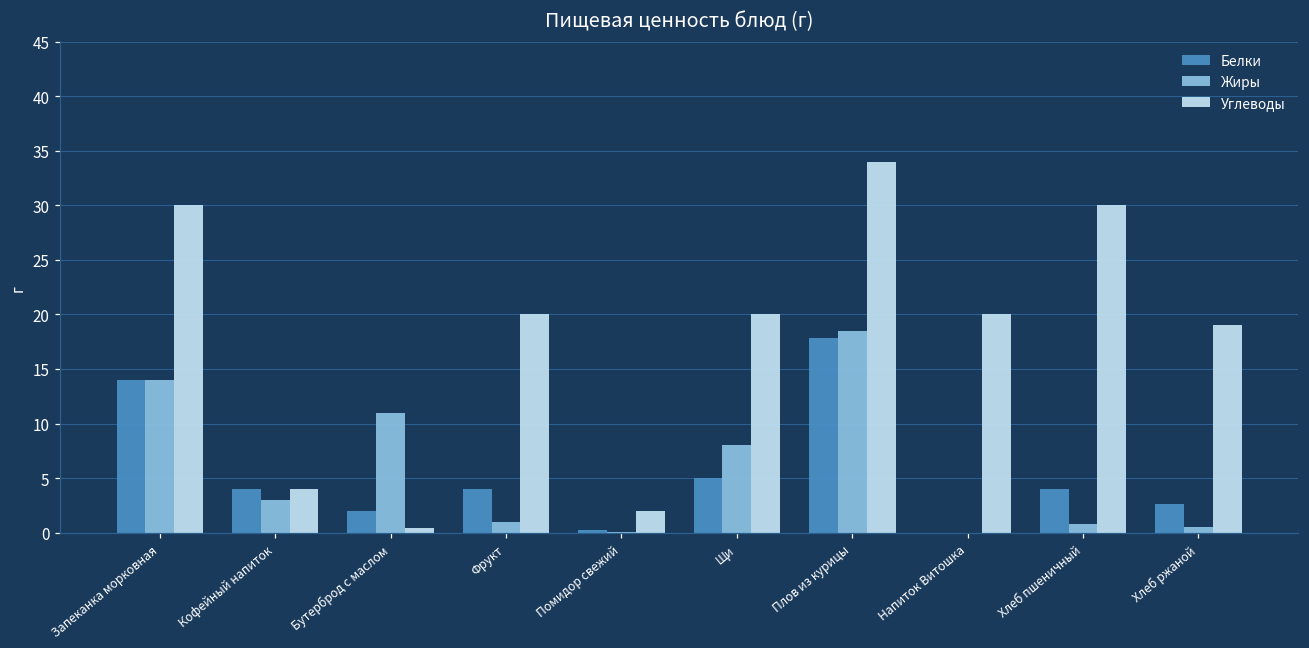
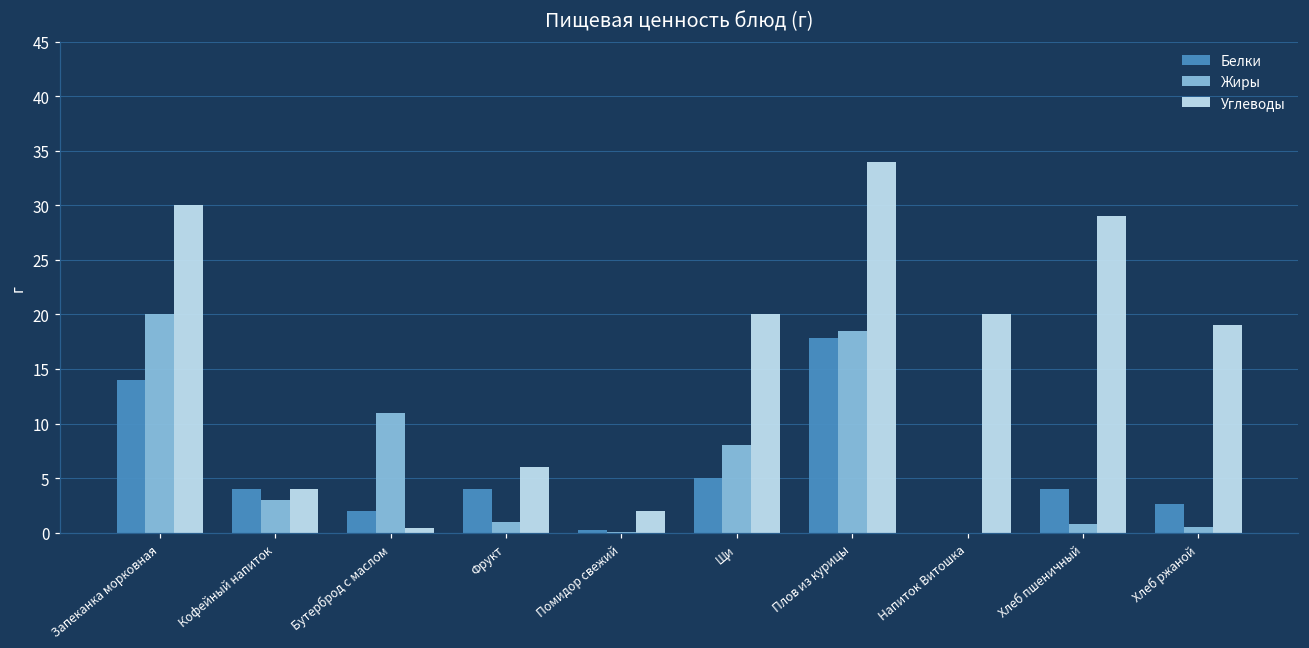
  {
    "Белки": {
      "Запеканка морковная": 14,
      "Кофейный напиток": 4,
      "Бутерброд с маслом": 2,
      "Фрукт": 4,
      "Помидор свежий": 0,
      "Щи": 5,
      "Плов из курицы": 18,
      "Напиток Витошка": 0,
      "Хлеб пшеничный": 4,
      "Хлеб ржаной": 3
    },
    "Жиры": {
-     "Запеканка морковная": 14,
+     "Запеканка морковная": 20,
      "Кофейный напиток": 3,
      "Бутерброд с маслом": 11,
      "Фрукт": 1,
      "Щи": 8,
      "Плов из курицы": 18,
      "Напиток Витошка": 0,
      "Хлеб пшеничный": 1,
      "Хлеб ржаной": 0
    },
    "Углеводы": {
      "Запеканка морковная": 30,
      "Кофейный напиток": 4,
      "Бутерброд с маслом": 0,
-     "Фрукт": 20,
+     "Фрукт": 6,
      "Помидор свежий": 2,
      "Щи": 20,
      "Плов из курицы": 34,
      "Напиток Витошка": 20,
-     "Хлеб пшеничный": 30,
+     "Хлеб пшеничный": 29,
      "Хлеб ржаной": 19
    }
  }
